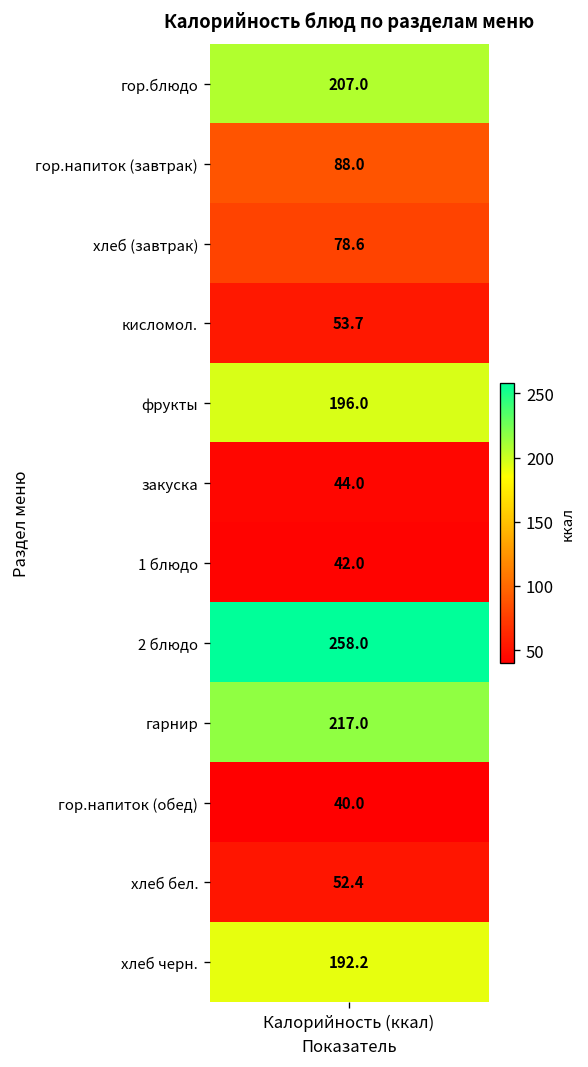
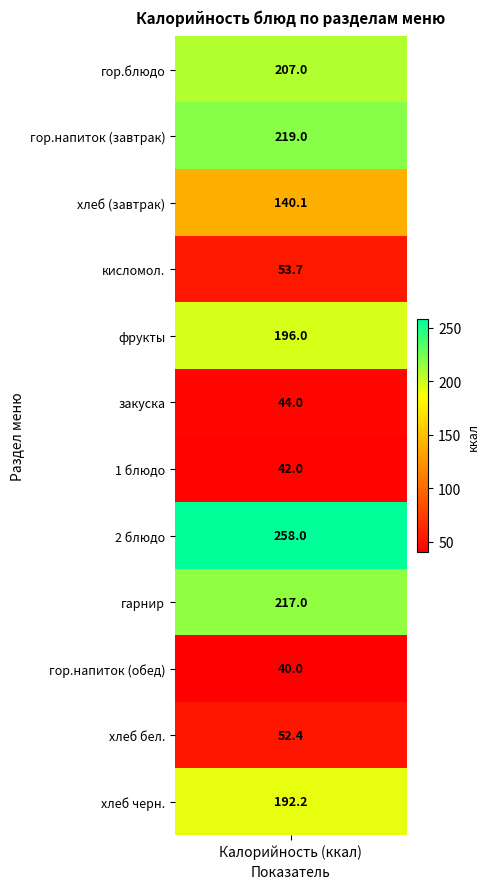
  {
    "гор.блюдо": {
      "Калорийность (ккал)": 207.0
    },
    "гор.напиток (завтрак)": {
-     "Калорийность (ккал)": 88.0
+     "Калорийность (ккал)": 219.0
    },
    "хлеб (завтрак)": {
-     "Калорийность (ккал)": 78.6
+     "Калорийность (ккал)": 140.1
    },
    "кисломол.": {
      "Калорийность (ккал)": 53.7
    },
    "фрукты": {
      "Калорийность (ккал)": 196.0
    },
    "закуска": {
      "Калорийность (ккал)": 44.0
    },
    "1 блюдо": {
      "Калорийность (ккал)": 42.0
    },
    "2 блюдо": {
      "Калорийность (ккал)": 258.0
    },
    "гарнир": {
      "Калорийность (ккал)": 217.0
    },
    "гор.напиток (обед)": {
      "Калорийность (ккал)": 40.0
    },
    "хлеб бел.": {
      "Калорийность (ккал)": 52.4
    },
    "хлеб черн.": {
      "Калорийность (ккал)": 192.2
    }
  }
